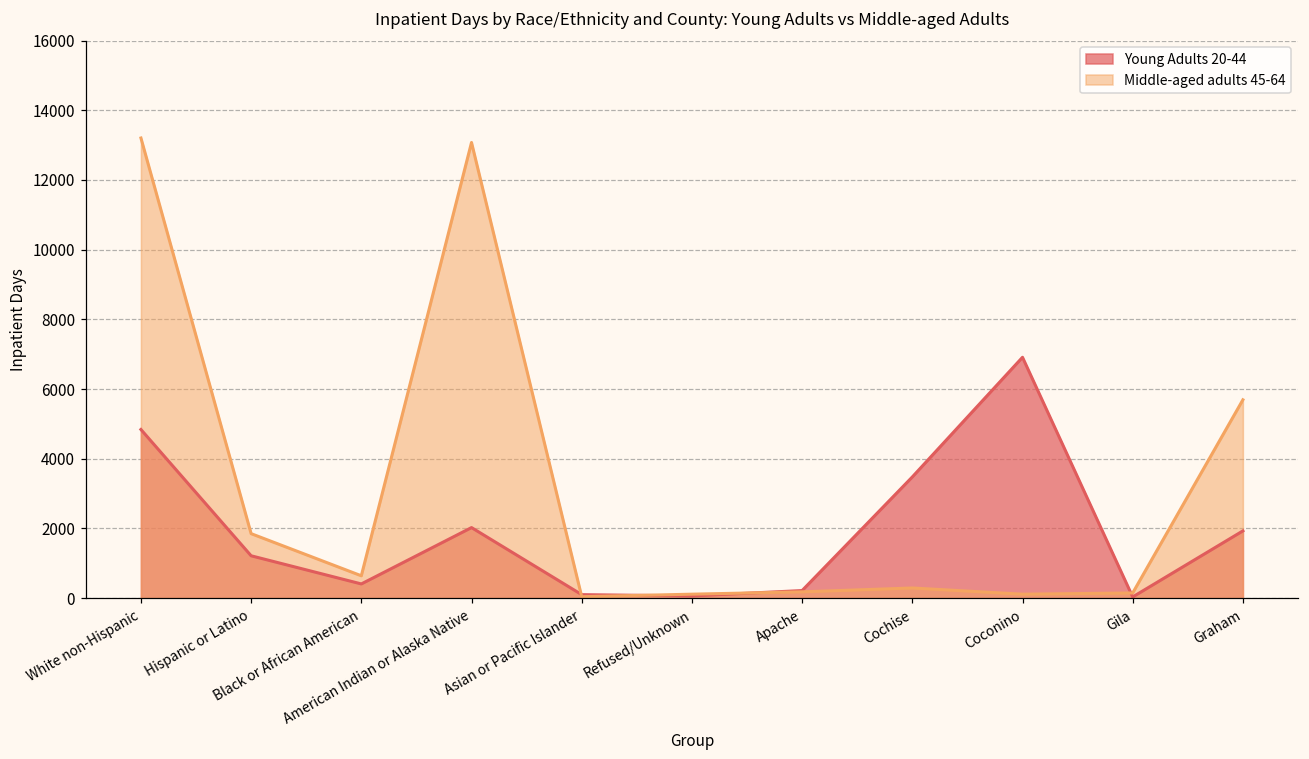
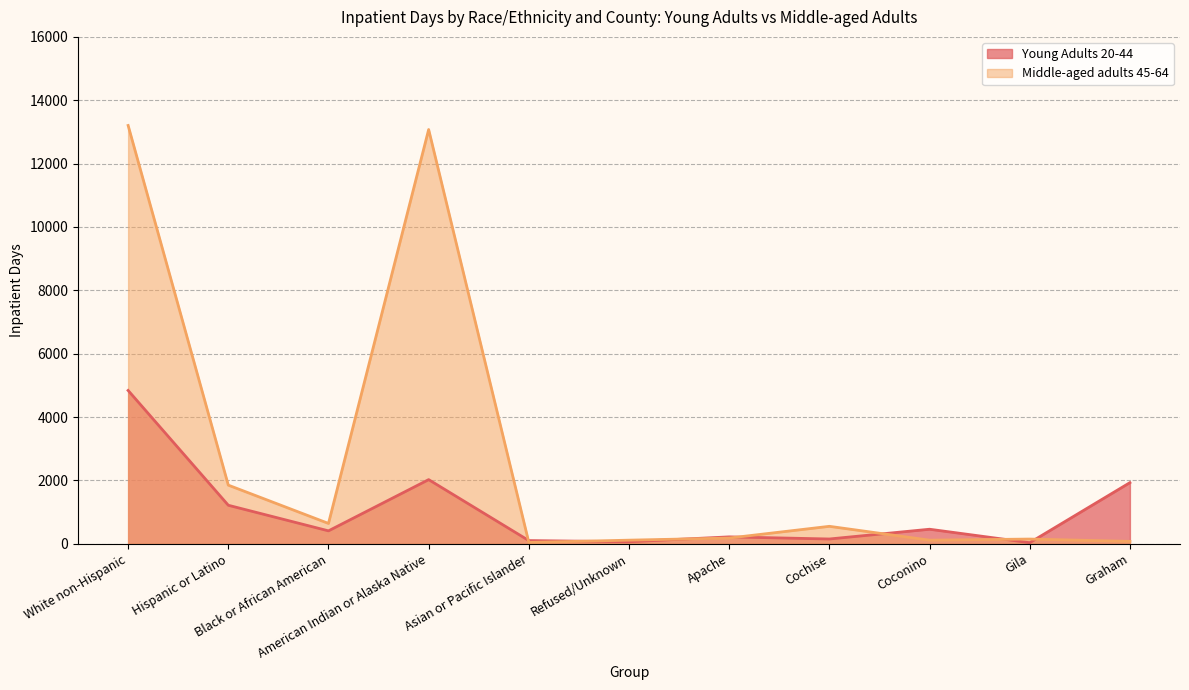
  {
    "Young Adults 20-44": {
      "White non-Hispanic": 4800,
      "Hispanic or Latino": 1200,
      "Black or African American": 400,
      "American Indian or Alaska Native": 2000,
-     "Cochise": 3500,
-     "Coconino": 6900,
+     "Cochise": 200,
+     "Coconino": 500,
      "Gila": 0,
      "Graham": 1900
    },
    "Middle-aged adults 45-64": {
      "White non-Hispanic": 13200,
      "Hispanic or Latino": 1900,
      "Black or African American": 600,
      "American Indian or Alaska Native": 13100,
-     "Cochise": 300,
+     "Cochise": 600,
      "Coconino": 100,
      "Gila": 100,
-     "Graham": 5700
+     "Graham": 100
    }
  }
